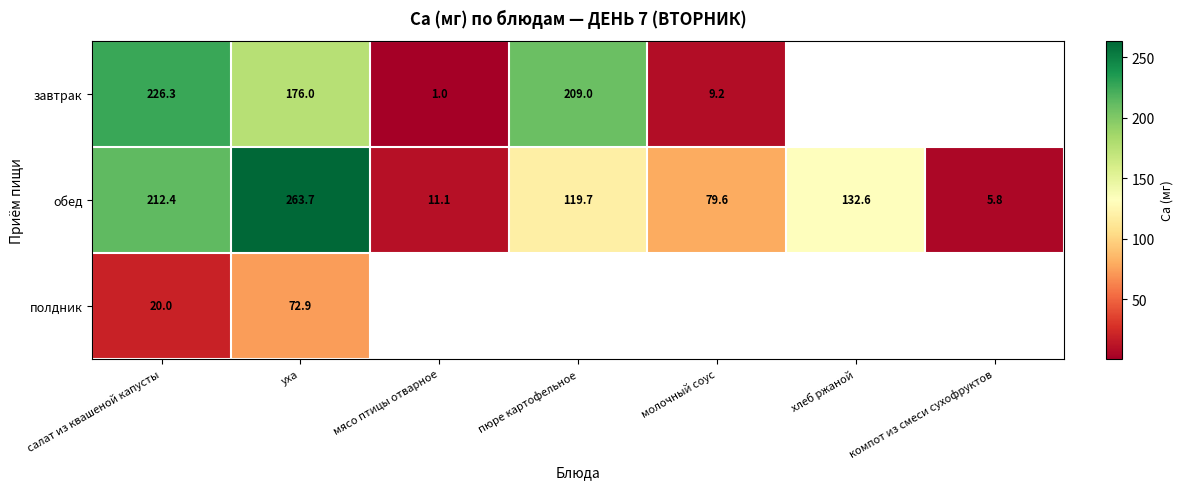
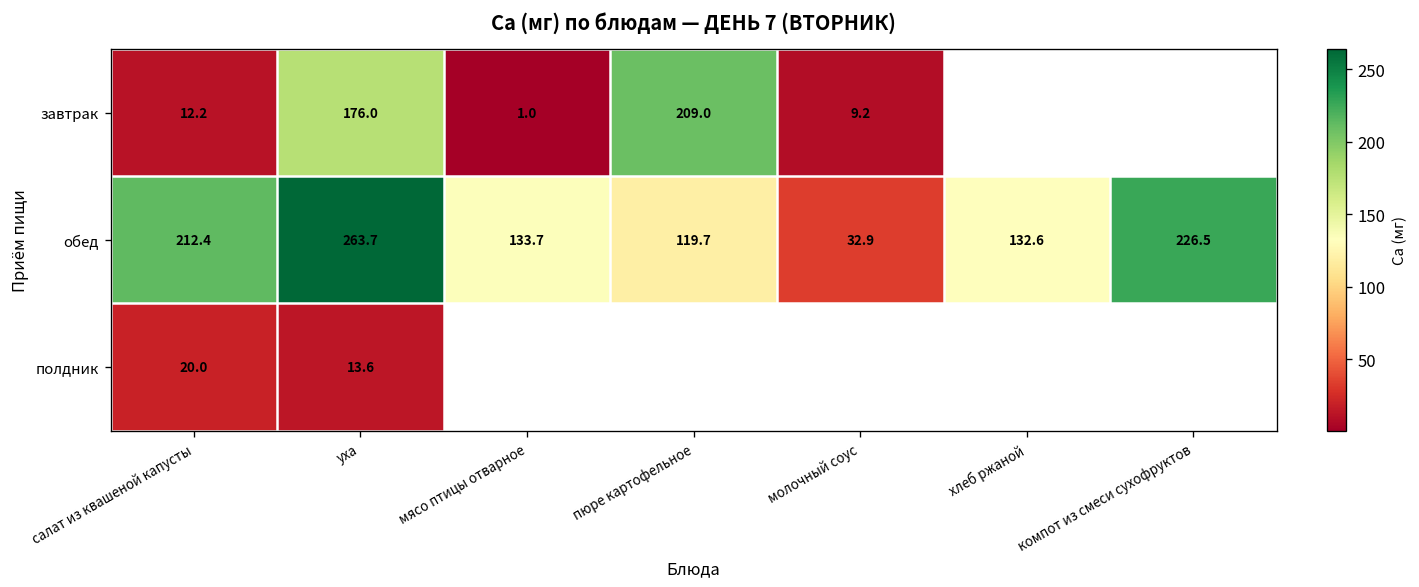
  {
    "завтрак": {
-     "салат из квашеной капусты": 226.3,
+     "салат из квашеной капусты": 12.2,
      "уха": 176.0,
      "мясо птицы отварное": 1.0,
      "пюре картофельное": 209.0,
      "молочный соус": 9.2
    },
    "обед": {
      "салат из квашеной капусты": 212.4,
      "уха": 263.7,
-     "мясо птицы отварное": 11.1,
+     "мясо птицы отварное": 133.7,
      "пюре картофельное": 119.7,
-     "молочный соус": 79.6,
+     "молочный соус": 32.9,
      "хлеб ржаной": 132.6,
-     "компот из смеси сухофруктов": 5.8
+     "компот из смеси сухофруктов": 226.5
    },
    "полдник": {
      "салат из квашеной капусты": 20.0,
-     "уха": 72.9
+     "уха": 13.6
    }
  }
